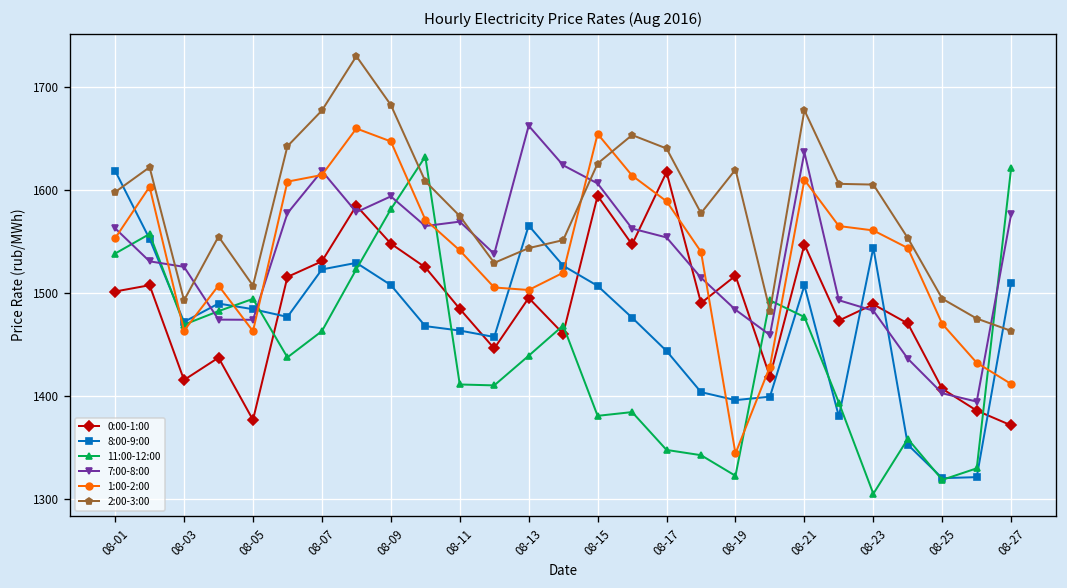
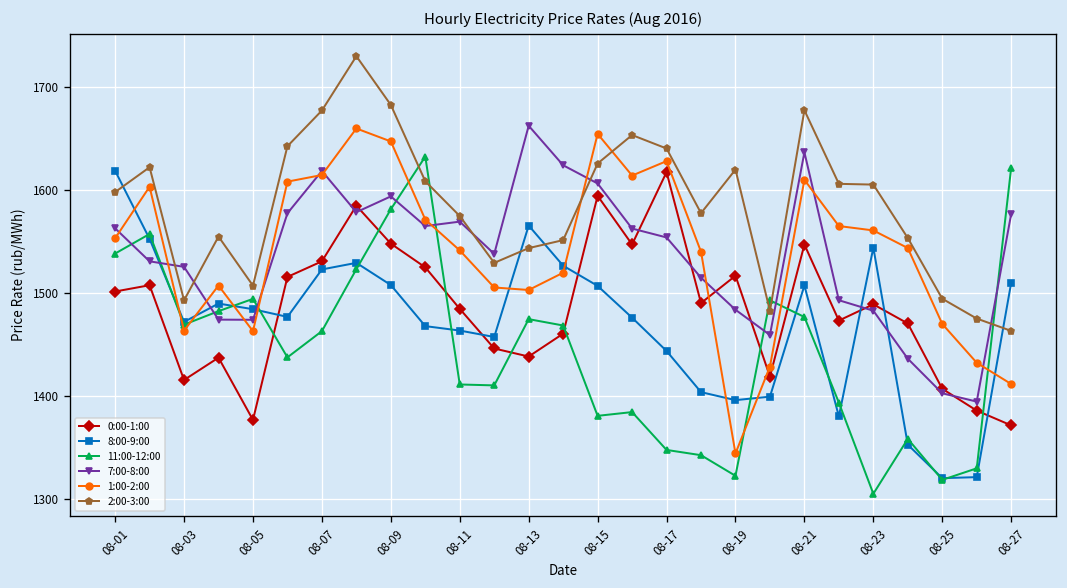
  {
    "0:00-1:00": {
      "08-01": 1500,
      "08-03": 1420,
      "08-05": 1380,
      "08-07": 1530,
      "08-09": 1550,
      "08-11": 1480,
-     "08-13": 1500,
+     "08-13": 1440,
      "08-15": 1590,
      "08-17": 1620,
      "08-19": 1520,
      "08-21": 1550,
      "08-23": 1490,
      "08-25": 1410,
      "08-27": 1370
    },
    "8:00-9:00": {
      "08-01": 1620,
      "08-05": 1480,
      "08-07": 1520,
      "08-09": 1510,
      "08-11": 1460,
      "08-13": 1570,
      "08-15": 1510,
      "08-17": 1440,
      "08-19": 1400,
      "08-21": 1510,
      "08-23": 1540,
      "08-27": 1510
    },
    "11:00-12:00": {
      "08-01": 1540,
      "08-05": 1490,
      "08-07": 1460,
      "08-09": 1580,
      "08-11": 1410,
-     "08-13": 1440,
+     "08-13": 1470,
      "08-15": 1380,
      "08-17": 1350,
      "08-19": 1320,
      "08-21": 1480,
      "08-23": 1300,
      "08-27": 1620
    },
    "7:00-8:00": {
      "08-01": 1560,
      "08-03": 1530,
      "08-05": 1470,
      "08-07": 1620,
      "08-09": 1590,
      "08-11": 1570,
      "08-13": 1660,
      "08-15": 1610,
      "08-17": 1550,
      "08-19": 1480,
      "08-21": 1640,
      "08-23": 1480,
      "08-25": 1400,
      "08-27": 1580
    },
    "1:00-2:00": {
      "08-01": 1550,
      "08-03": 1460,
      "08-05": 1460,
      "08-07": 1610,
      "08-09": 1650,
      "08-11": 1540,
      "08-13": 1500,
      "08-15": 1650,
-     "08-17": 1590,
+     "08-17": 1630,
      "08-19": 1340,
      "08-21": 1610,
      "08-23": 1560,
      "08-25": 1470,
      "08-27": 1410
    },
    "2:00-3:00": {
      "08-01": 1600,
      "08-03": 1490,
      "08-05": 1510,
      "08-07": 1680,
      "08-09": 1680,
      "08-11": 1570,
      "08-13": 1540,
      "08-15": 1630,
      "08-17": 1640,
      "08-19": 1620,
      "08-21": 1680,
      "08-23": 1610,
      "08-25": 1490,
      "08-27": 1460
    }
  }
